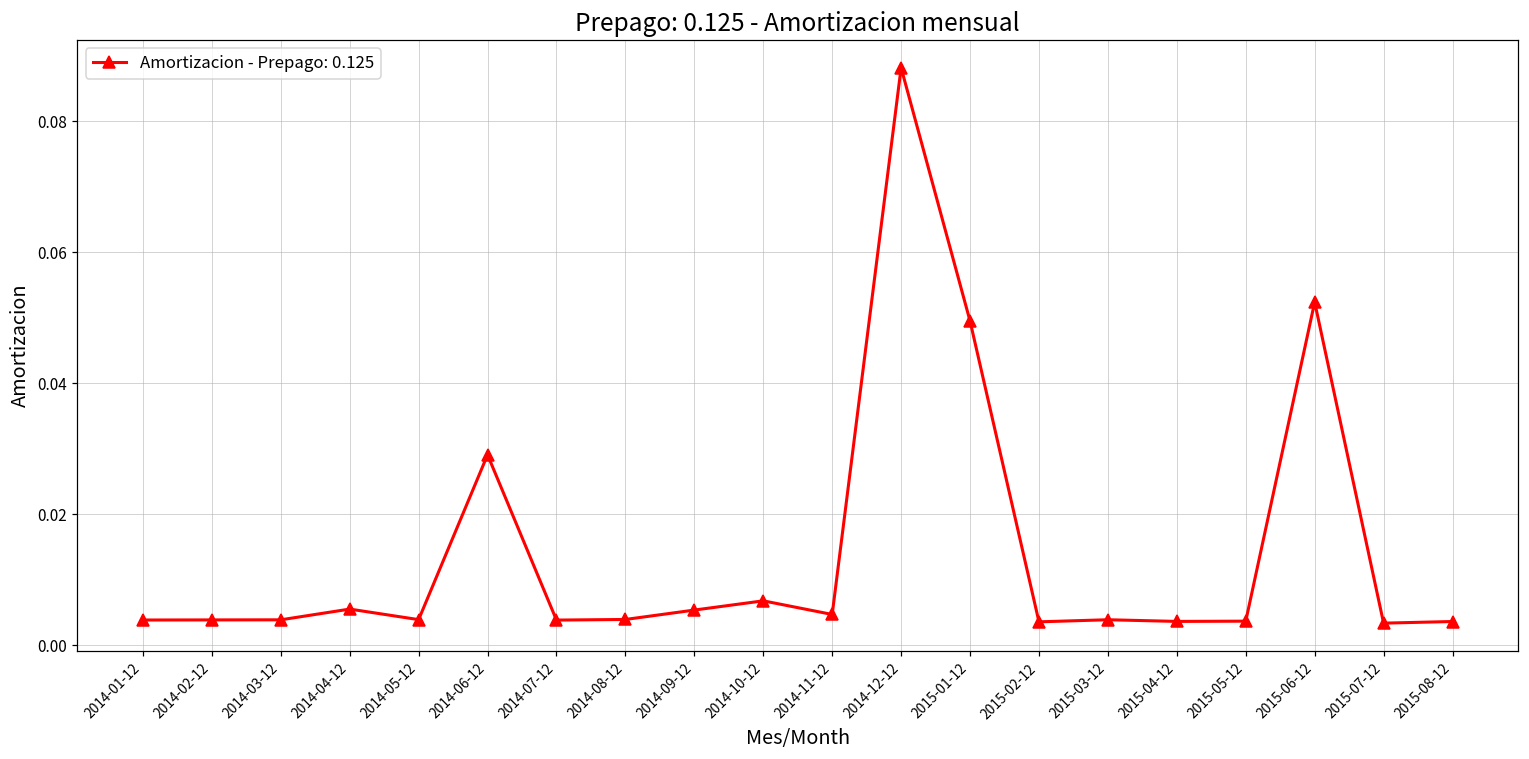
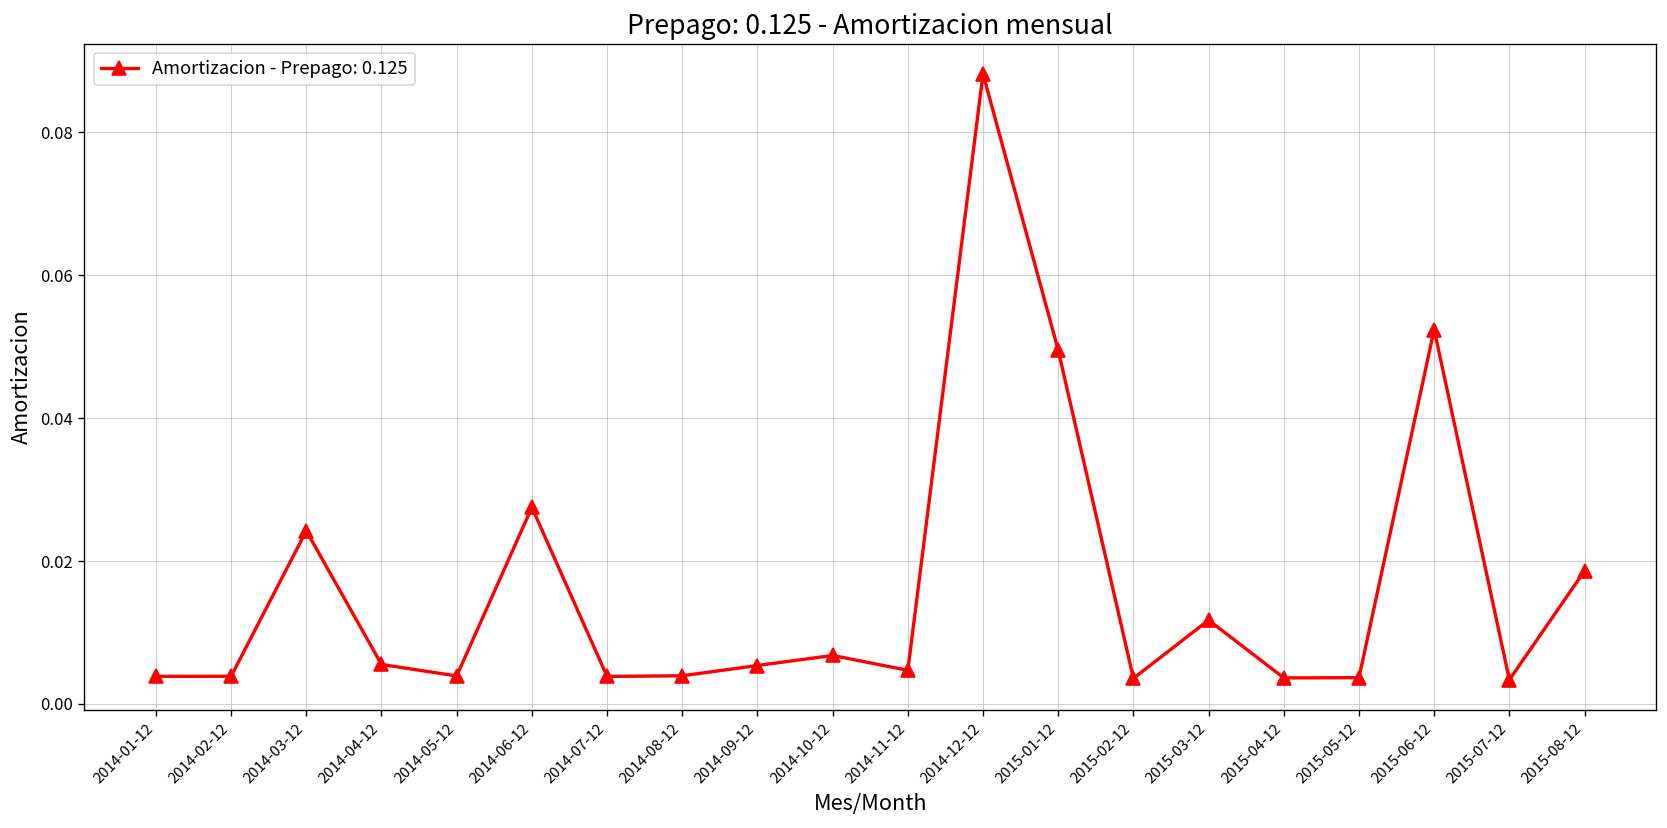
  {
    "2014-01-12": 0.004,
    "2014-02-12": 0.004,
-   "2014-03-12": 0.004,
+   "2014-03-12": 0.024,
    "2014-04-12": 0.006,
    "2014-05-12": 0.004,
-   "2014-06-12": 0.029,
+   "2014-06-12": 0.028,
    "2014-07-12": 0.004,
    "2014-08-12": 0.004,
    "2014-09-12": 0.005,
    "2014-10-12": 0.007,
    "2014-11-12": 0.005,
    "2014-12-12": 0.088,
    "2015-01-12": 0.050,
    "2015-02-12": 0.004,
-   "2015-03-12": 0.004,
+   "2015-03-12": 0.012,
    "2015-04-12": 0.004,
    "2015-05-12": 0.004,
    "2015-06-12": 0.052,
    "2015-07-12": 0.003,
-   "2015-08-12": 0.004
+   "2015-08-12": 0.019
  }
